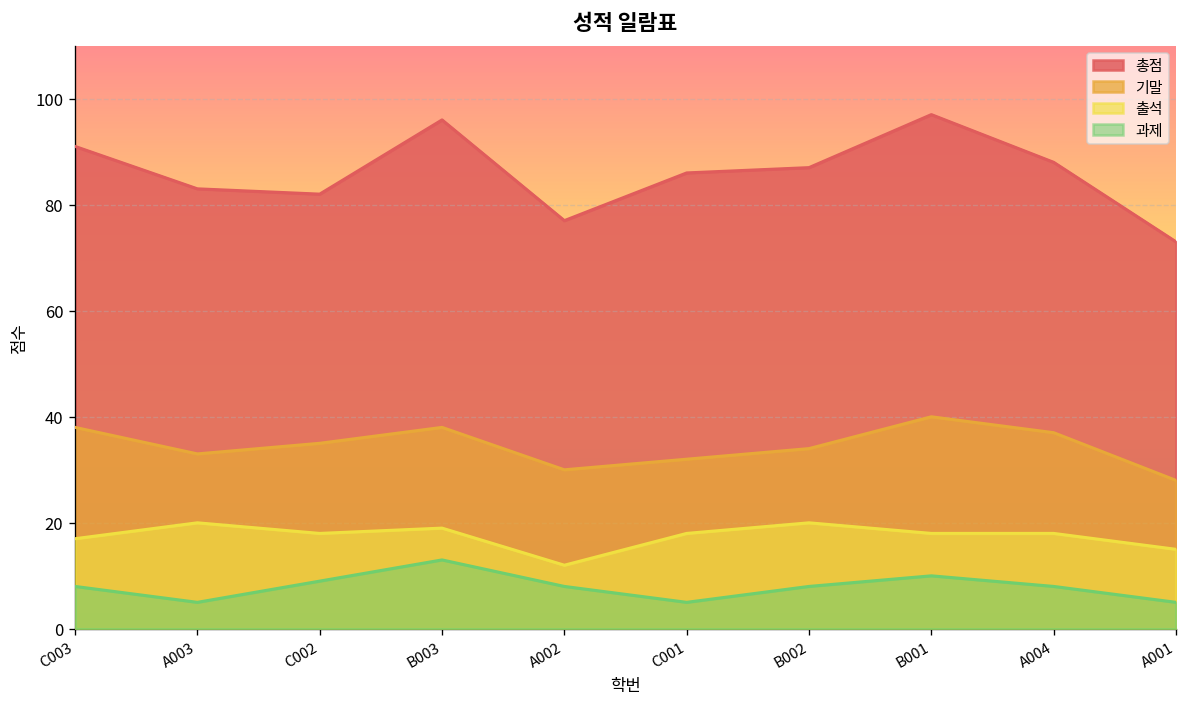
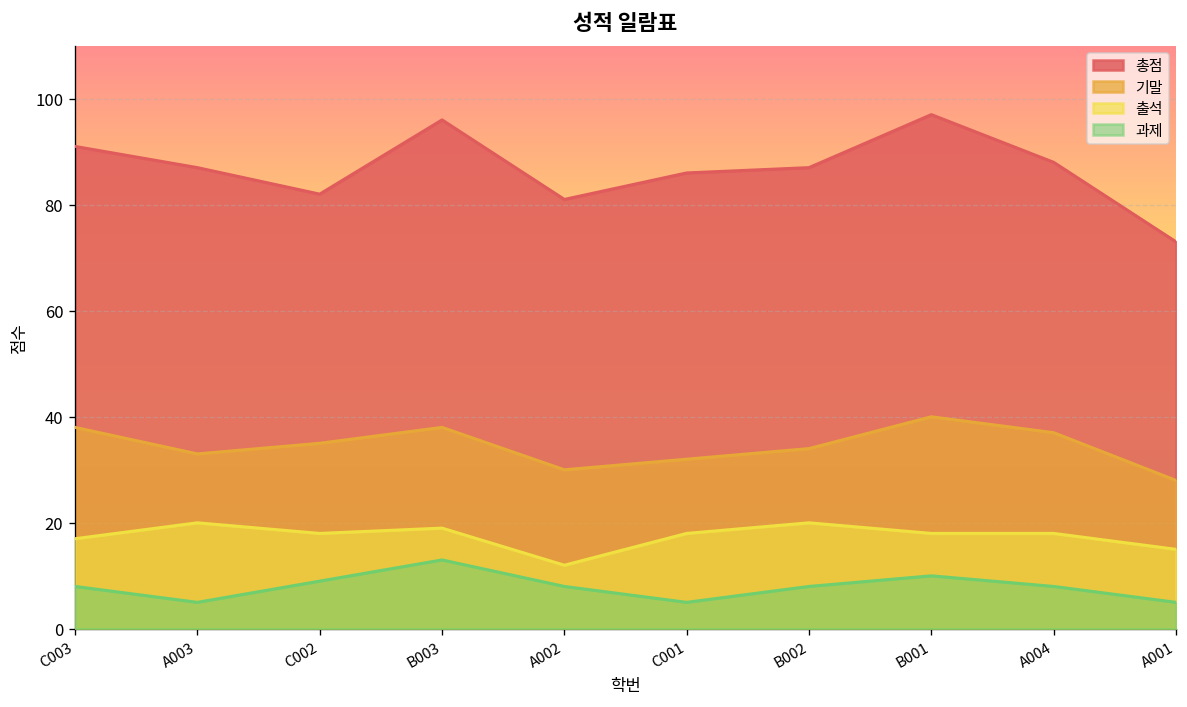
  {
    "총점": {
      "C003": 91,
-     "A003": 83,
+     "A003": 87,
      "C002": 82,
      "B003": 96,
-     "A002": 77,
+     "A002": 81,
      "C001": 86,
      "B002": 87,
      "B001": 97,
      "A004": 88,
      "A001": 73
    },
    "과제": {
      "C003": 8,
      "A003": 5,
      "C002": 9,
      "B003": 13,
      "A002": 8,
      "C001": 5,
      "B002": 8,
      "B001": 10,
      "A004": 8,
      "A001": 5
    }
  }
